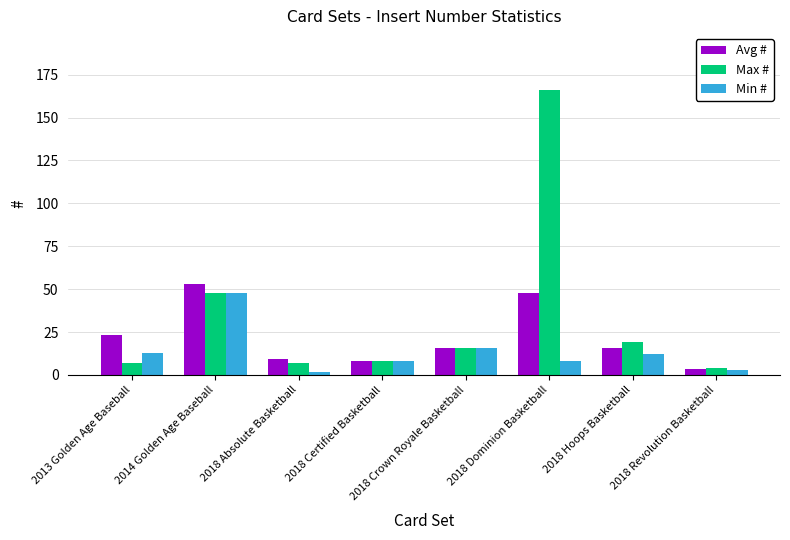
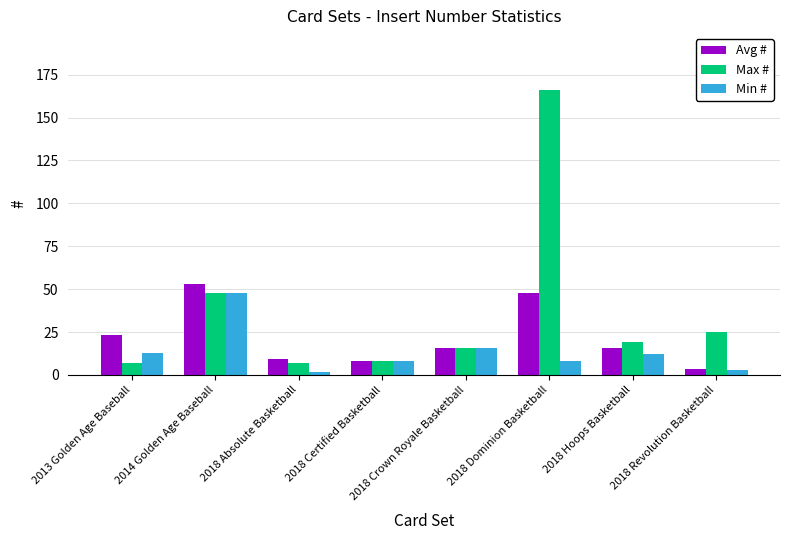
  {
    "Avg #": {
      "2013 Golden Age Baseball": 23,
      "2014 Golden Age Baseball": 53,
      "2018 Absolute Basketball": 9,
      "2018 Certified Basketball": 8,
      "2018 Crown Royale Basketball": 16,
      "2018 Dominion Basketball": 48,
      "2018 Hoops Basketball": 16,
      "2018 Revolution Basketball": 4
    },
    "Max #": {
      "2013 Golden Age Baseball": 7,
      "2014 Golden Age Baseball": 48,
      "2018 Absolute Basketball": 7,
      "2018 Certified Basketball": 8,
      "2018 Crown Royale Basketball": 16,
      "2018 Dominion Basketball": 166,
      "2018 Hoops Basketball": 19,
-     "2018 Revolution Basketball": 4
+     "2018 Revolution Basketball": 25
    },
    "Min #": {
      "2013 Golden Age Baseball": 13,
      "2014 Golden Age Baseball": 48,
      "2018 Absolute Basketball": 2,
      "2018 Certified Basketball": 8,
      "2018 Crown Royale Basketball": 16,
      "2018 Dominion Basketball": 8,
      "2018 Hoops Basketball": 12,
      "2018 Revolution Basketball": 3
    }
  }
